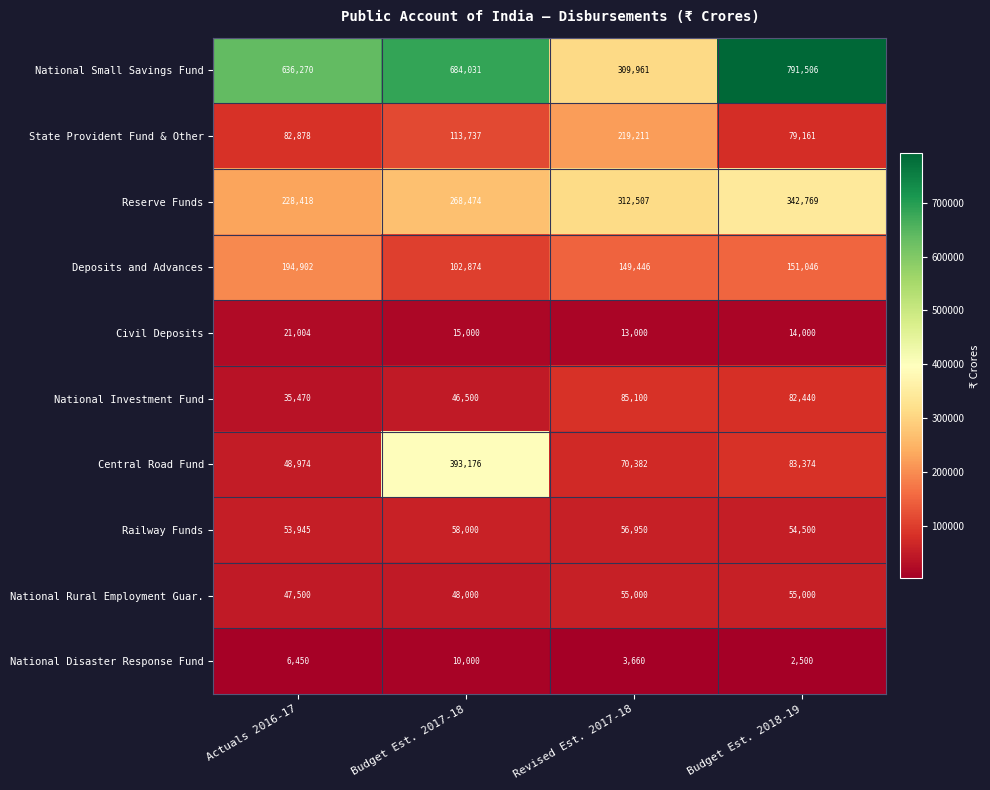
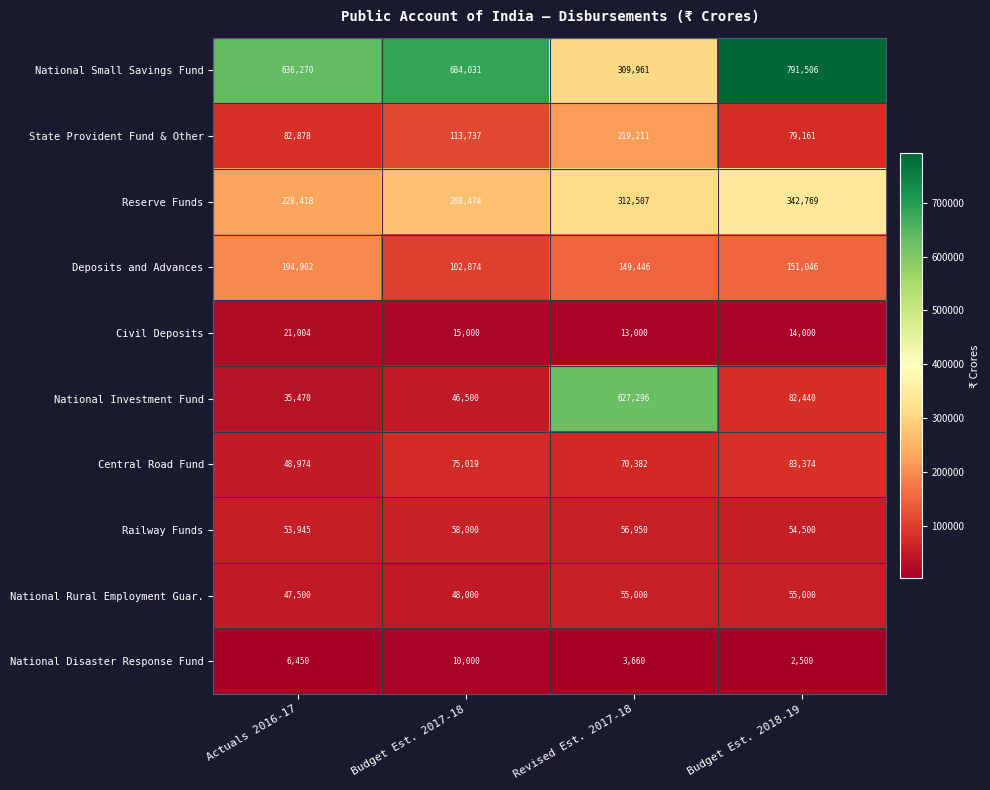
  {
    "National Small Savings Fund": {
      "Actuals 2016-17": "636,270",
      "Budget Est. 2017-18": "684,031",
      "Revised Est. 2017-18": "309,961",
      "Budget Est. 2018-19": "791,506"
    },
    "State Provident Fund & Other": {
      "Actuals 2016-17": "82,878",
      "Budget Est. 2017-18": "113,737",
      "Revised Est. 2017-18": "219,211",
      "Budget Est. 2018-19": "79,161"
    },
    "Reserve Funds": {
      "Actuals 2016-17": "228,418",
      "Budget Est. 2017-18": "268,474",
      "Revised Est. 2017-18": "312,507",
      "Budget Est. 2018-19": "342,769"
    },
    "Deposits and Advances": {
      "Actuals 2016-17": "194,902",
      "Budget Est. 2017-18": "102,874",
      "Revised Est. 2017-18": "149,446",
      "Budget Est. 2018-19": "151,046"
    },
    "Civil Deposits": {
      "Actuals 2016-17": "21,004",
      "Budget Est. 2017-18": "15,000",
      "Revised Est. 2017-18": "13,000",
      "Budget Est. 2018-19": "14,000"
    },
    "National Investment Fund": {
      "Actuals 2016-17": "35,470",
      "Budget Est. 2017-18": "46,500",
-     "Revised Est. 2017-18": "85,100",
+     "Revised Est. 2017-18": "627,296",
      "Budget Est. 2018-19": "82,440"
    },
    "Central Road Fund": {
      "Actuals 2016-17": "48,974",
-     "Budget Est. 2017-18": "393,176",
+     "Budget Est. 2017-18": "75,019",
      "Revised Est. 2017-18": "70,382",
      "Budget Est. 2018-19": "83,374"
    },
    "Railway Funds": {
      "Actuals 2016-17": "53,945",
      "Budget Est. 2017-18": "58,000",
      "Revised Est. 2017-18": "56,950",
      "Budget Est. 2018-19": "54,500"
    },
    "National Rural Employment Guar.": {
      "Actuals 2016-17": "47,500",
      "Budget Est. 2017-18": "48,000",
      "Revised Est. 2017-18": "55,000",
      "Budget Est. 2018-19": "55,000"
    },
    "National Disaster Response Fund": {
      "Actuals 2016-17": "6,450",
      "Budget Est. 2017-18": "10,000",
      "Revised Est. 2017-18": "3,660",
      "Budget Est. 2018-19": "2,500"
    }
  }
